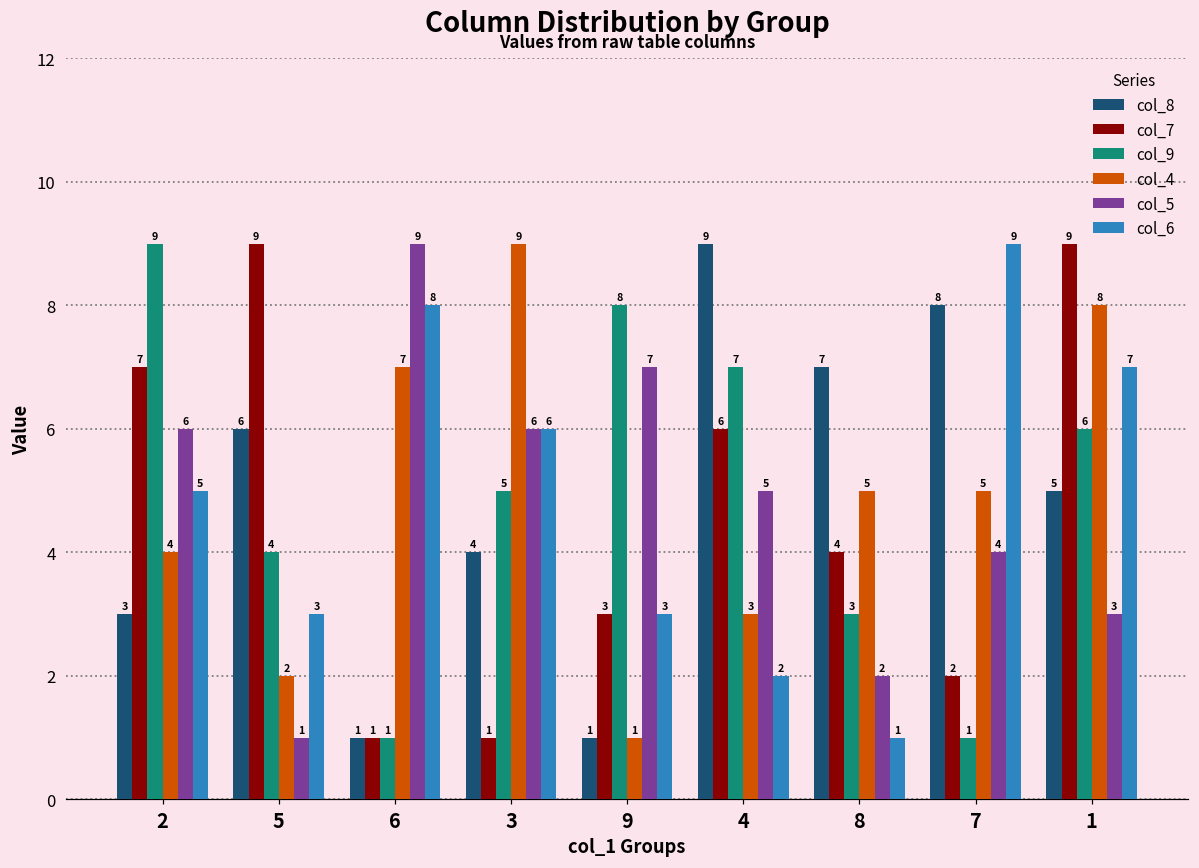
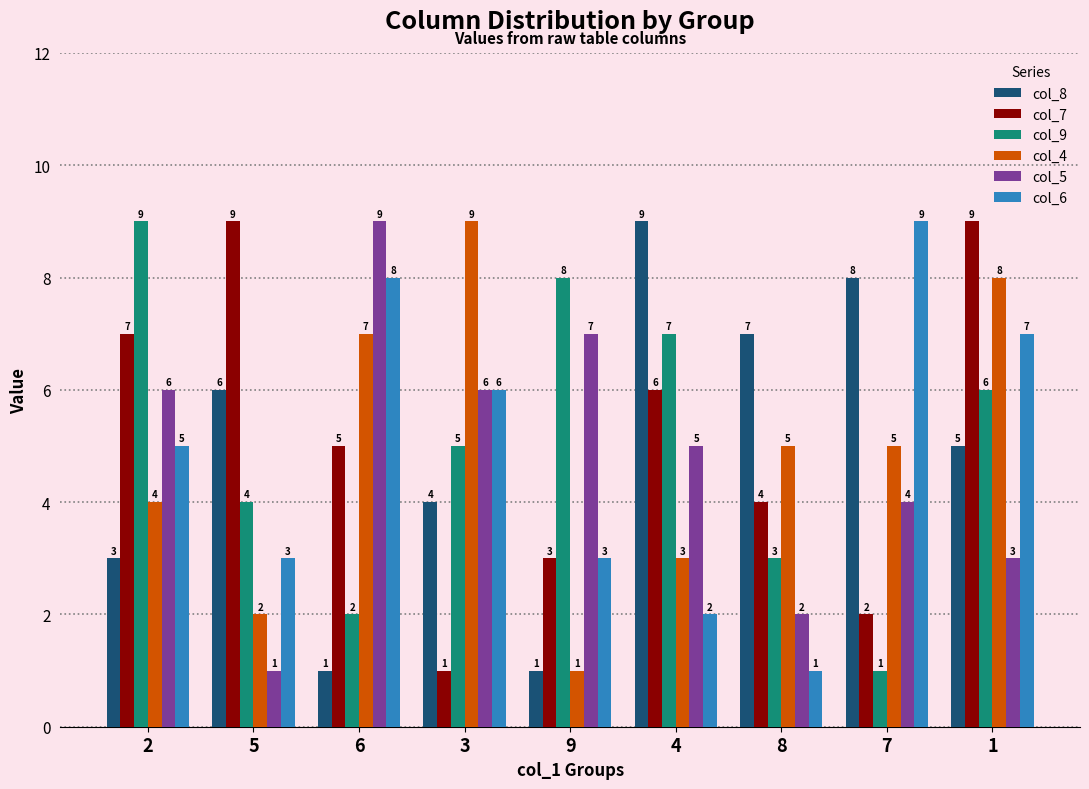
  {
    "col_8": {
      "2": 3,
      "5": 6,
      "6": 1,
      "3": 4,
      "9": 1,
      "4": 9,
      "8": 7,
      "7": 8,
      "1": 5
    },
    "col_7": {
      "2": 7,
      "5": 9,
-     "6": 1,
+     "6": 5,
      "3": 1,
      "9": 3,
      "4": 6,
      "8": 4,
      "7": 2,
      "1": 9
    },
    "col_9": {
      "2": 9,
      "5": 4,
-     "6": 1,
+     "6": 2,
      "3": 5,
      "9": 8,
      "4": 7,
      "8": 3,
      "7": 1,
      "1": 6
    },
    "col_4": {
      "2": 4,
      "5": 2,
      "6": 7,
      "3": 9,
      "9": 1,
      "4": 3,
      "8": 5,
      "7": 5,
      "1": 8
    },
    "col_5": {
      "2": 6,
      "5": 1,
      "6": 9,
      "3": 6,
      "9": 7,
      "4": 5,
      "8": 2,
      "7": 4,
      "1": 3
    },
    "col_6": {
      "2": 5,
      "5": 3,
      "6": 8,
      "3": 6,
      "9": 3,
      "4": 2,
      "8": 1,
      "7": 9,
      "1": 7
    }
  }
